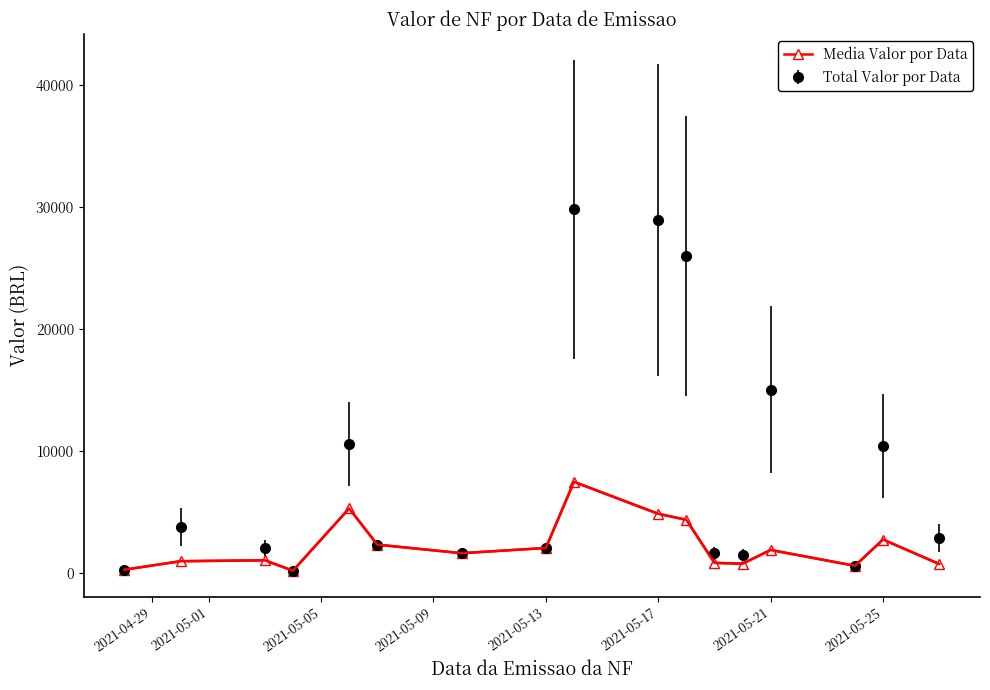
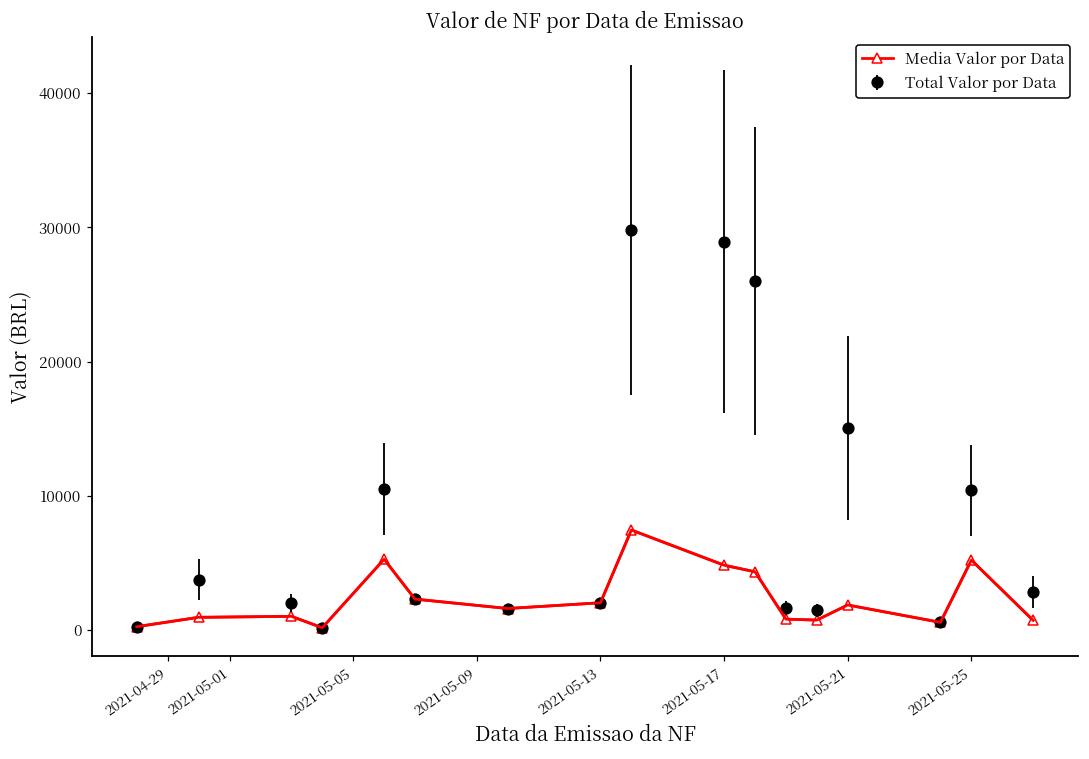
  {
    "Media Valor por Data": {
      "2021-05-17": 4800,
      "2021-05-21": 1900,
-     "2021-05-25": 2700
+     "2021-05-25": 5200
    }
  }
